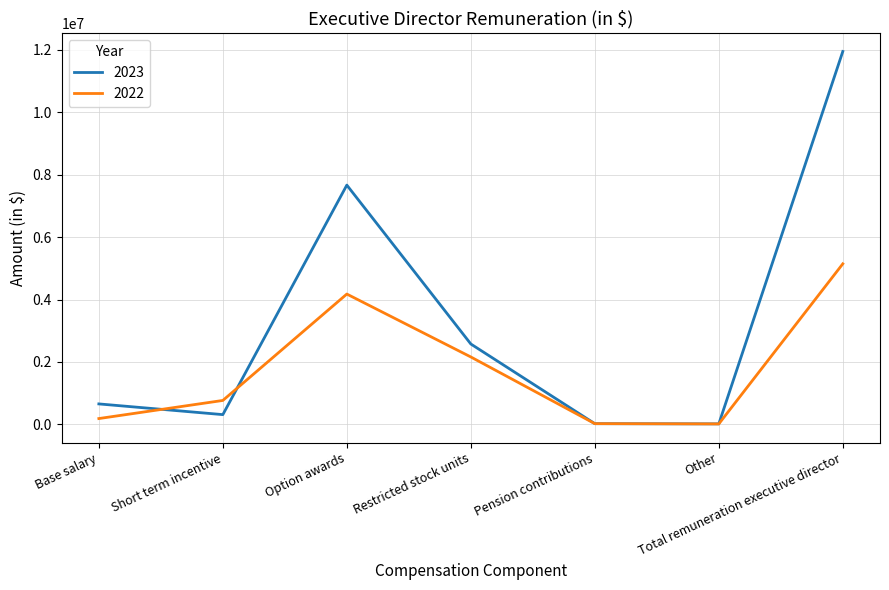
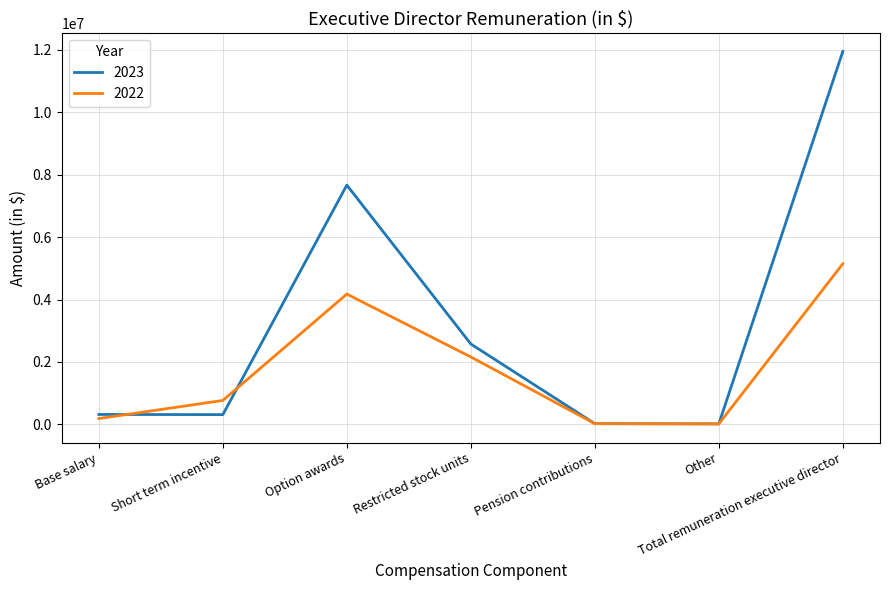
  {
    "2023": {
-     "Base salary": 700000,
+     "Base salary": 300000,
      "Short term incentive": 300000,
      "Option awards": 7700000,
      "Restricted stock units": 2600000,
      "Total remuneration executive director": 11900000
    },
    "2022": {
      "Base salary": 200000,
      "Short term incentive": 800000,
      "Option awards": 4200000,
      "Restricted stock units": 2200000,
      "Total remuneration executive director": 5100000
    }
  }
